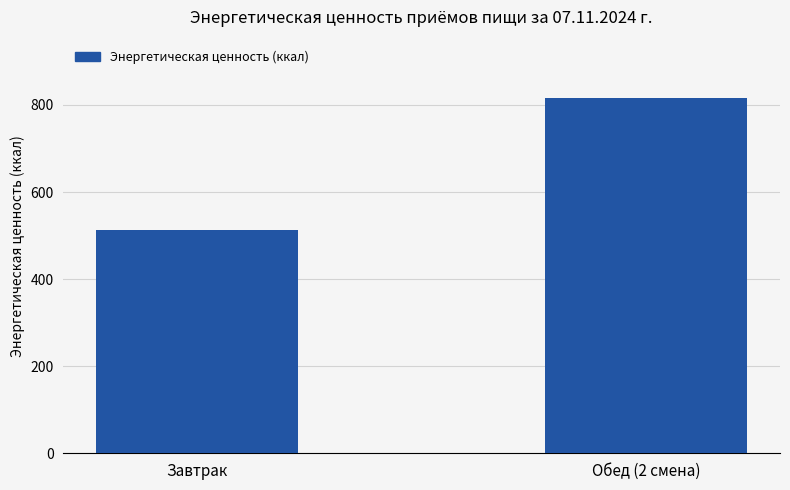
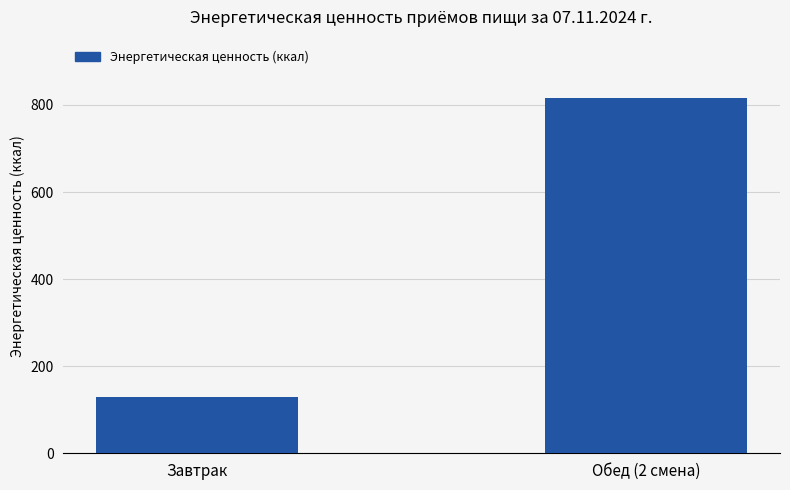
  {
-   "Завтрак": 510,
+   "Завтрак": 130,
    "Обед (2 смена)": 820
  }
